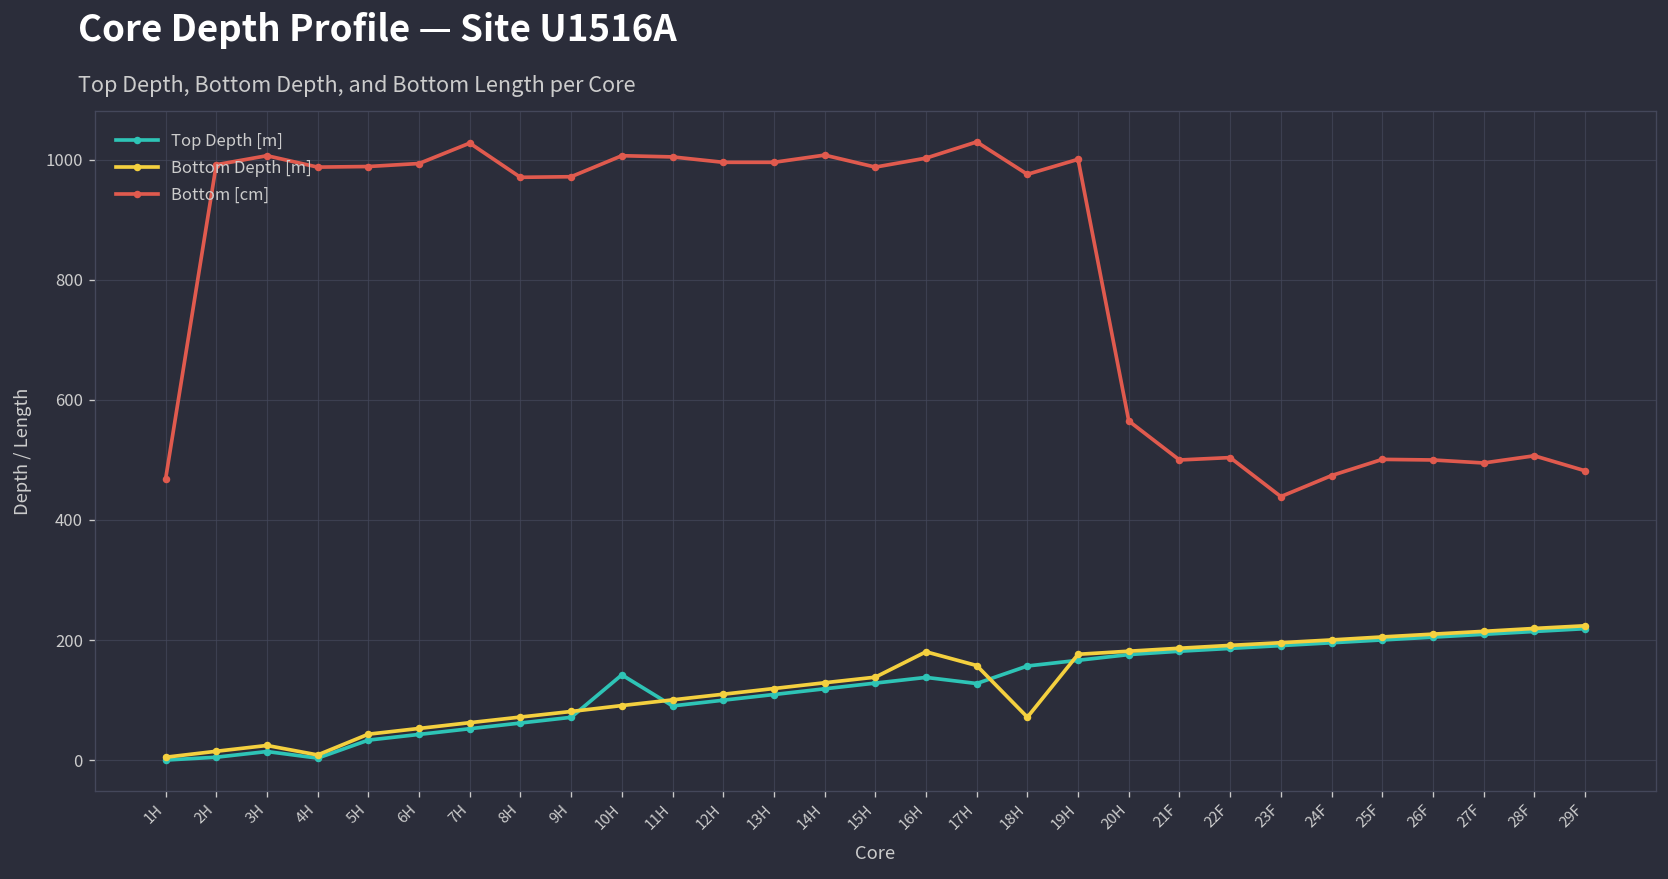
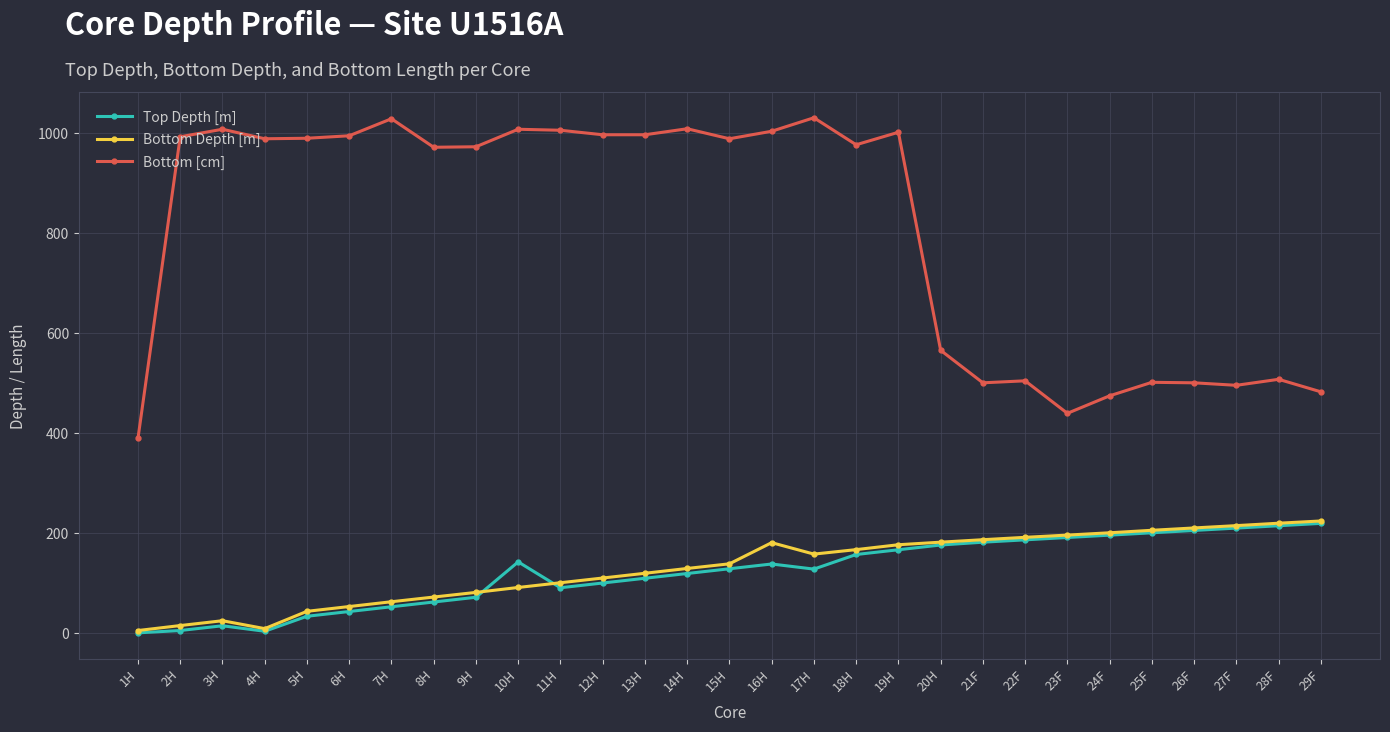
  {
    "Top Depth [m]": {
      "2H": 0,
      "3H": 10,
      "4H": 0,
      "5H": 30,
      "6H": 40,
      "7H": 50,
      "8H": 60,
      "9H": 70,
      "10H": 140,
      "11H": 90,
      "12H": 100,
      "13H": 110,
      "14H": 120,
      "15H": 130,
      "16H": 140,
      "17H": 130,
      "18H": 160,
      "19H": 170,
      "20H": 180
    },
    "Bottom Depth [m]": {
      "2H": 10,
      "3H": 20,
      "4H": 10,
      "5H": 40,
      "6H": 50,
      "7H": 60,
      "8H": 70,
      "9H": 80,
      "10H": 90,
      "11H": 100,
      "12H": 110,
      "13H": 120,
      "14H": 130,
      "15H": 140,
      "16H": 180,
      "17H": 160,
-     "18H": 70,
+     "18H": 170,
      "19H": 180,
      "20H": 180
    },
    "Bottom [cm]": {
-     "1H": 470,
+     "1H": 390,
      "2H": 990,
      "3H": 1010,
      "4H": 990,
      "5H": 990,
      "6H": 990,
      "7H": 1030,
      "8H": 970,
      "9H": 970,
      "10H": 1010,
      "11H": 1010,
      "12H": 1000,
      "13H": 1000,
      "14H": 1010,
      "15H": 990,
      "16H": 1000,
      "17H": 1030,
      "18H": 980,
      "19H": 1000,
      "20H": 570,
      "21F": 500,
      "22F": 500,
      "23F": 440,
      "24F": 470,
      "25F": 500,
      "26F": 500,
      "27F": 500,
      "28F": 510,
      "29F": 480
    }
  }
